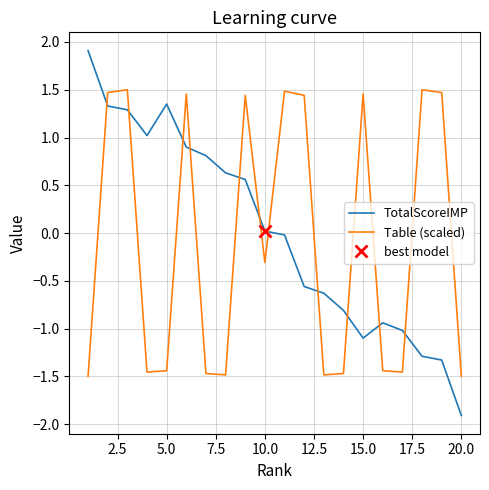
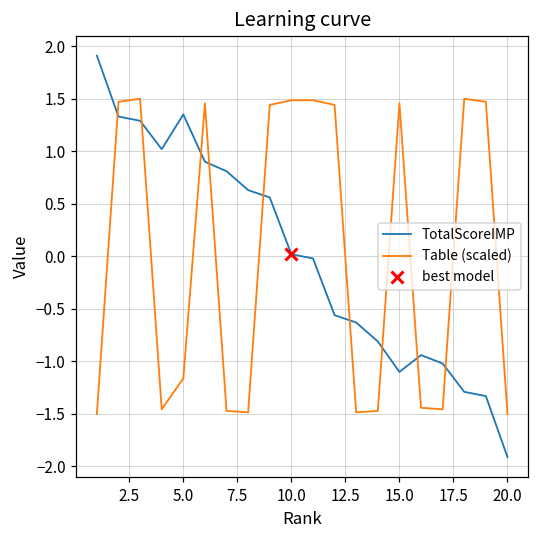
  {
    "TotalScoreIMP": {
      "5.0": 1.4,
      "15.0": -1.1,
      "20.0": -1.9
    },
    "Table (scaled)": {
-     "5.0": -1.4,
-     "10.0": -0.3,
+     "5.0": -1.2,
+     "10.0": 1.5,
      "15.0": 1.5,
      "20.0": -1.5
    }
  }
